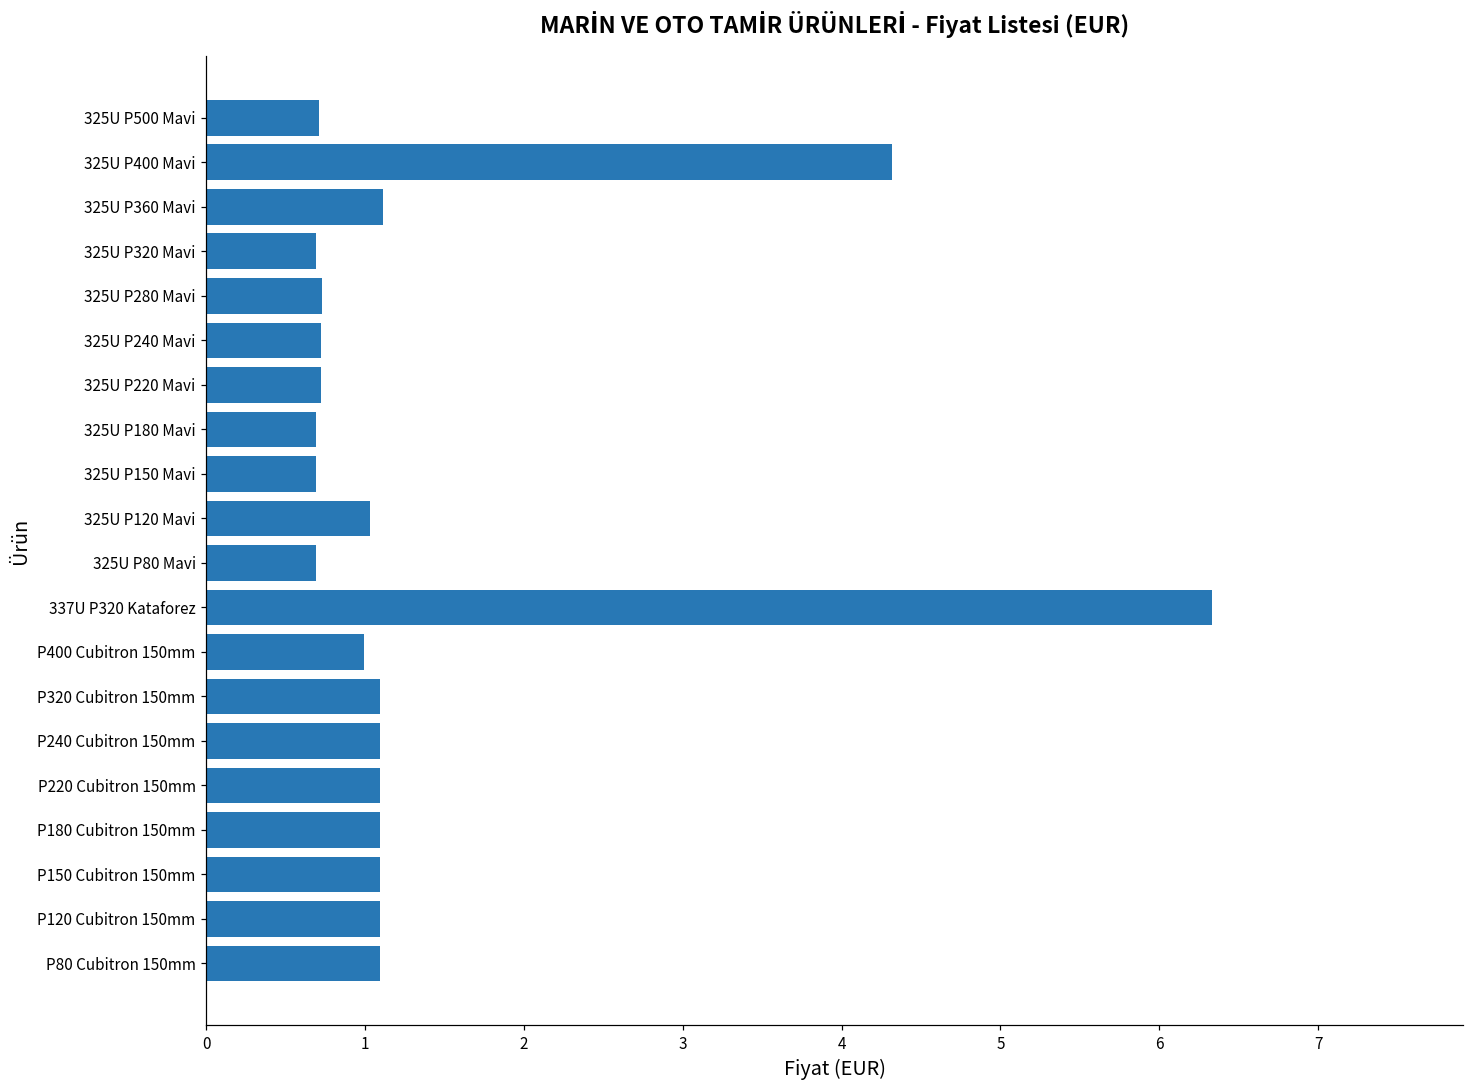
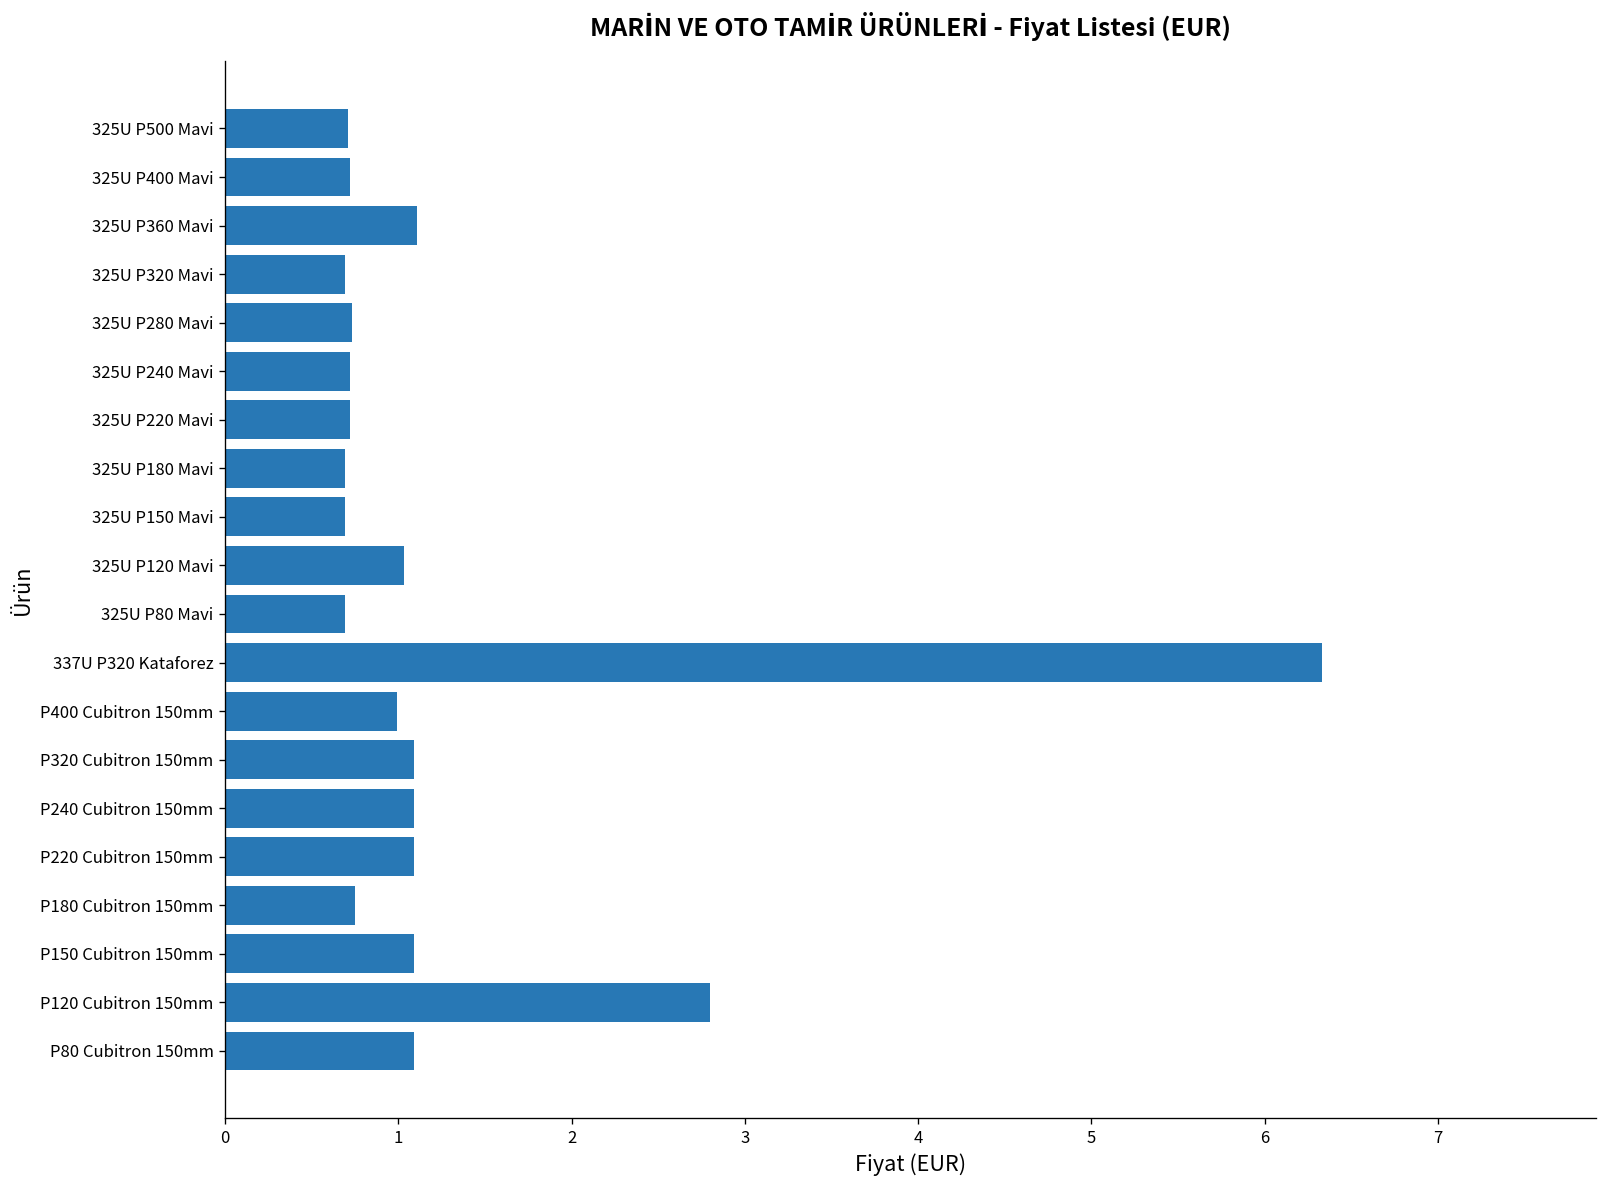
  {
    "325U P500 Mavi": 0.71,
-   "325U P400 Mavi": 4.32,
+   "325U P400 Mavi": 0.72,
    "325U P360 Mavi": 1.11,
    "325U P320 Mavi": 0.69,
    "325U P280 Mavi": 0.73,
    "325U P240 Mavi": 0.72,
    "325U P220 Mavi": 0.72,
    "325U P180 Mavi": 0.69,
    "325U P150 Mavi": 0.69,
    "325U P120 Mavi": 1.03,
    "325U P80 Mavi": 0.69,
    "337U P320 Kataforez": 6.33,
    "P400 Cubitron 150mm": 0.99,
    "P320 Cubitron 150mm": 1.09,
    "P240 Cubitron 150mm": 1.09,
    "P220 Cubitron 150mm": 1.09,
-   "P180 Cubitron 150mm": 1.09,
+   "P180 Cubitron 150mm": 0.75,
    "P150 Cubitron 150mm": 1.09,
-   "P120 Cubitron 150mm": 1.09,
+   "P120 Cubitron 150mm": 2.80,
    "P80 Cubitron 150mm": 1.09
  }
